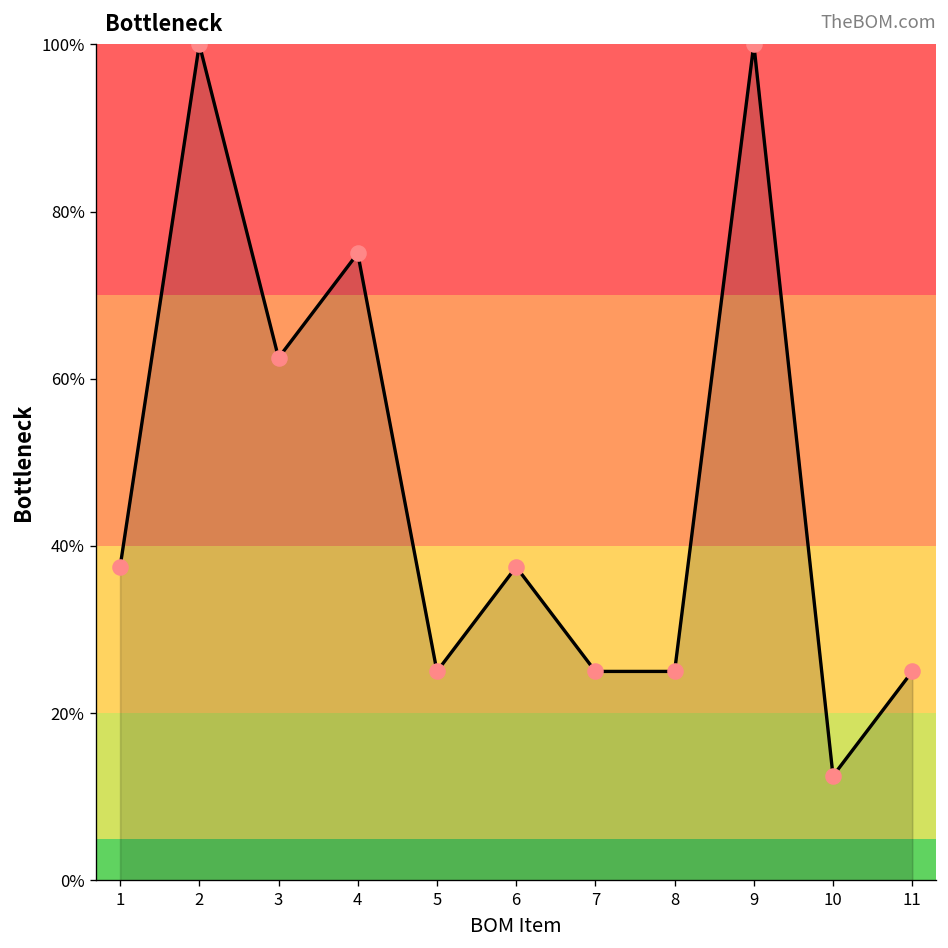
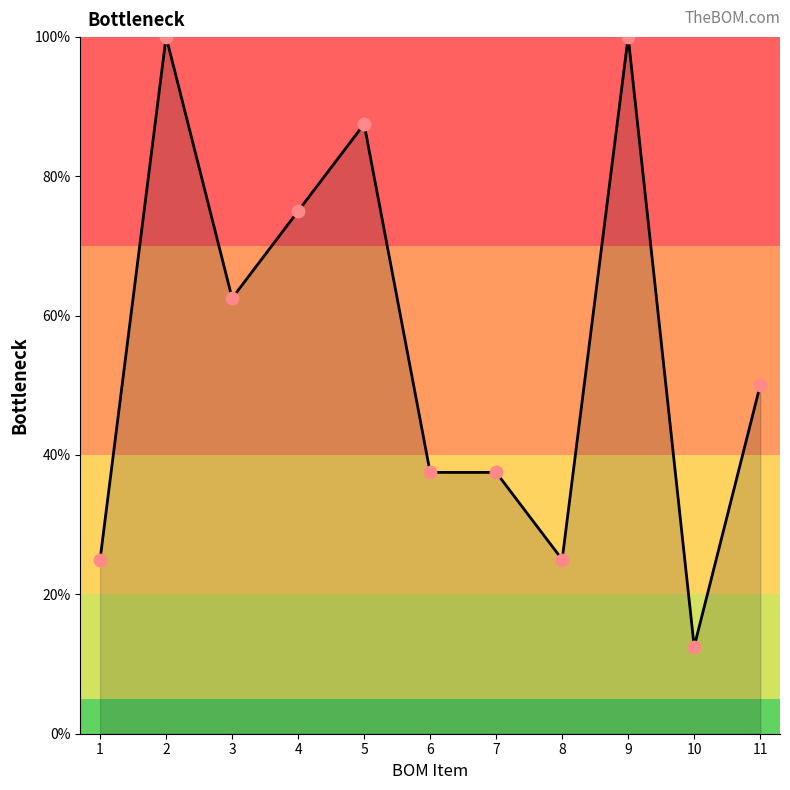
  {
-   "1": "38%",
+   "1": "25%",
    "2": "100%",
    "3": "63%",
    "4": "75%",
-   "5": "25%",
+   "5": "88%",
    "6": "38%",
-   "7": "25%",
+   "7": "38%",
    "8": "25%",
    "9": "100%",
    "10": "13%",
-   "11": "25%"
+   "11": "50%"
  }
